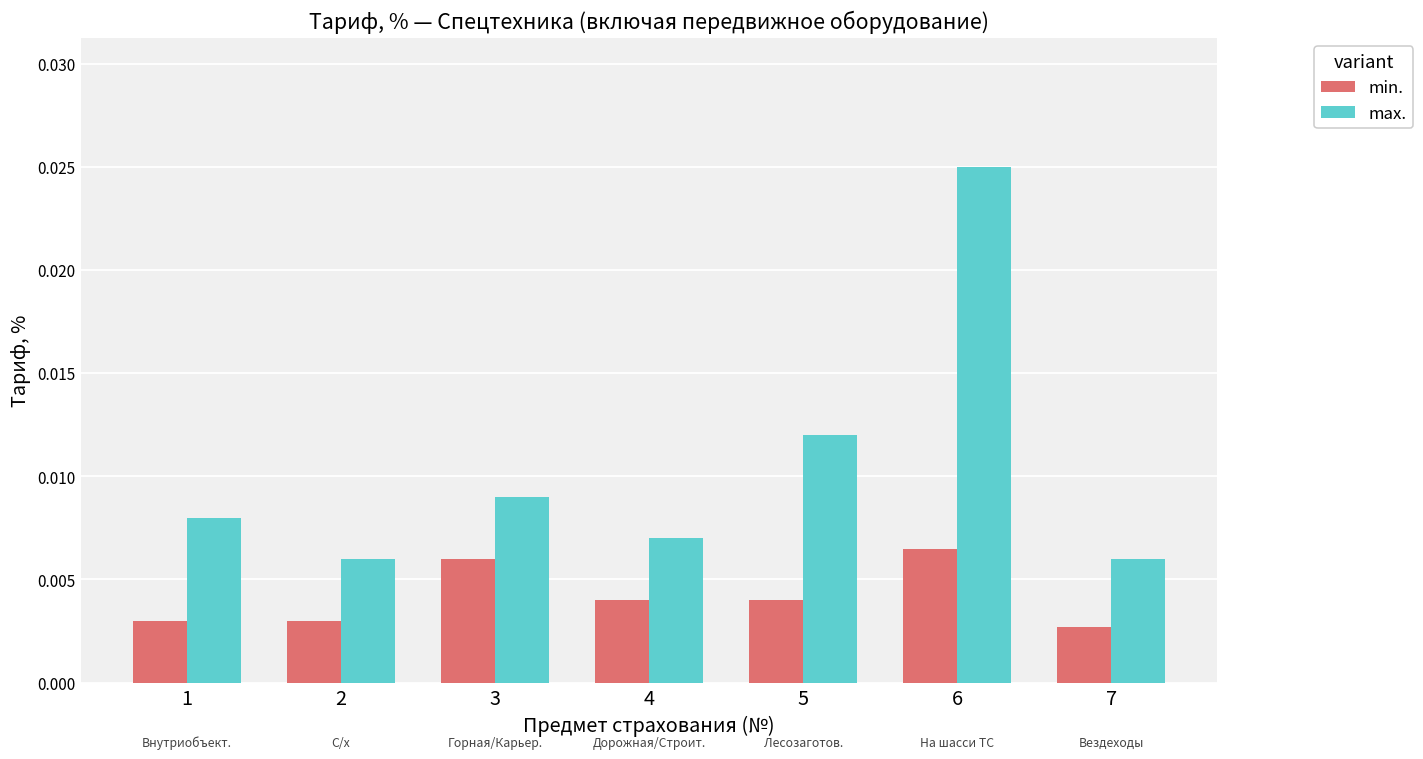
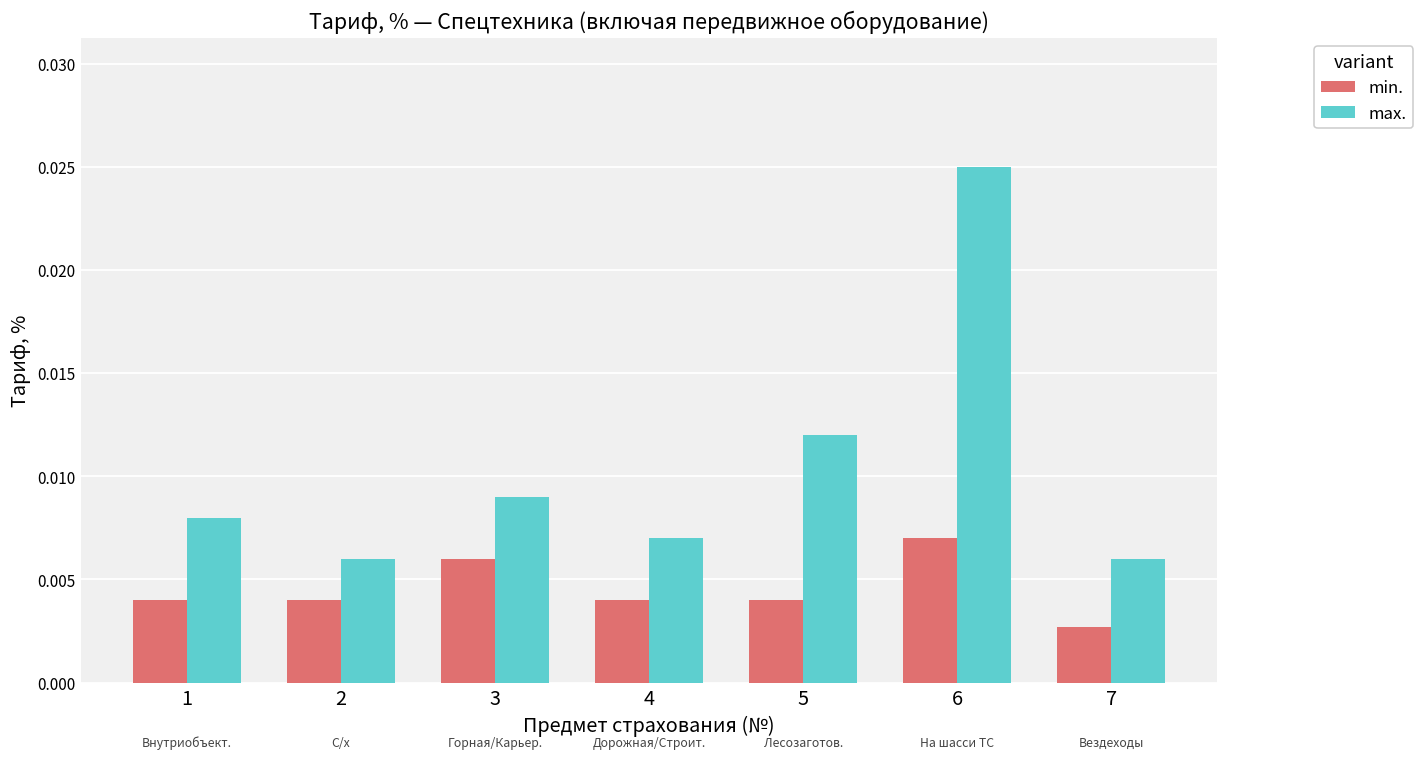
  {
    "min.": {
-     "1": 0.003,
-     "2": 0.003,
+     "1": 0.004,
+     "2": 0.004,
      "3": 0.0060,
      "4": 0.0040,
      "5": 0.0040,
-     "6": 0.0065,
+     "6": 0.0070,
      "7": 0.0027
    },
    "max.": {
      "1": 0.0080,
      "2": 0.0060,
      "3": 0.0090,
      "4": 0.0070,
      "5": 0.0120,
      "6": 0.0250,
      "7": 0.0060
    }
  }
